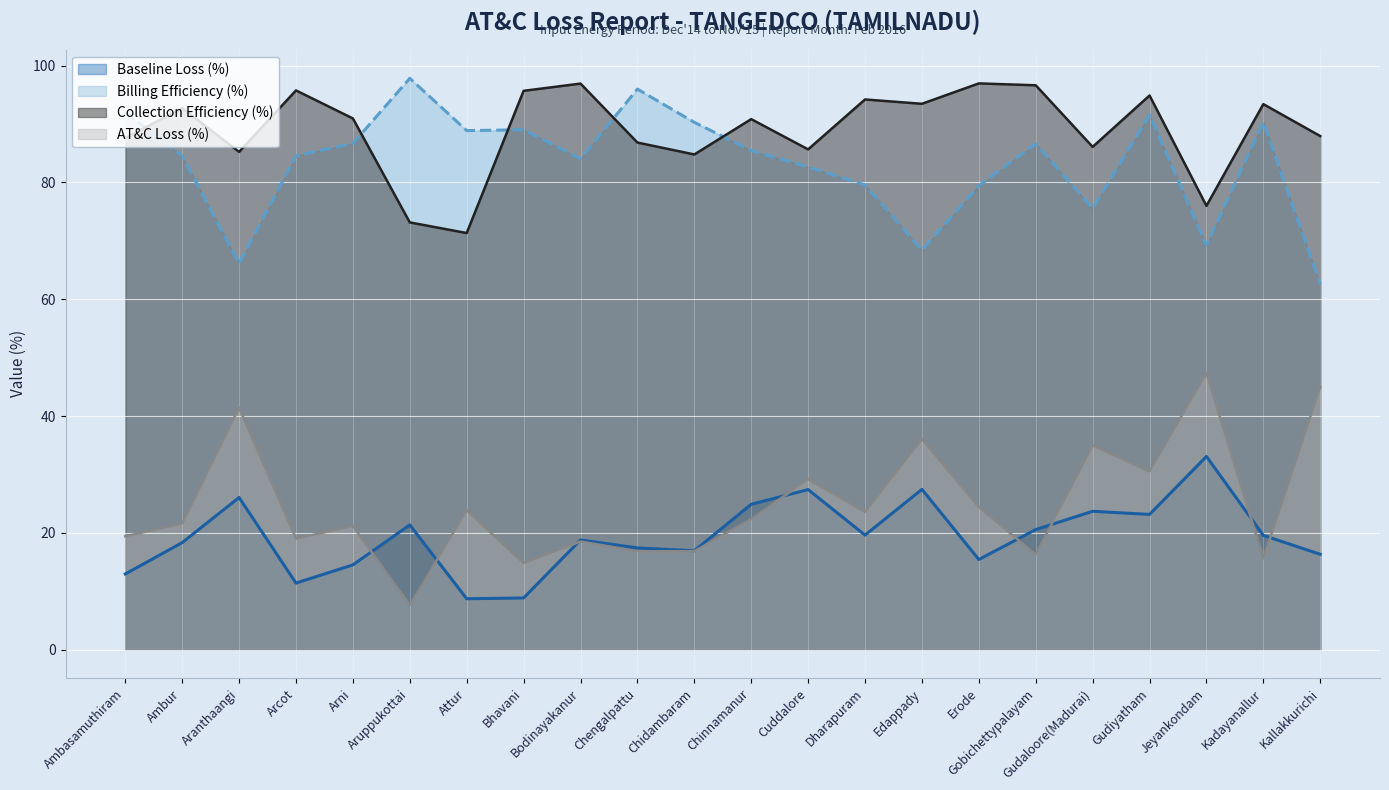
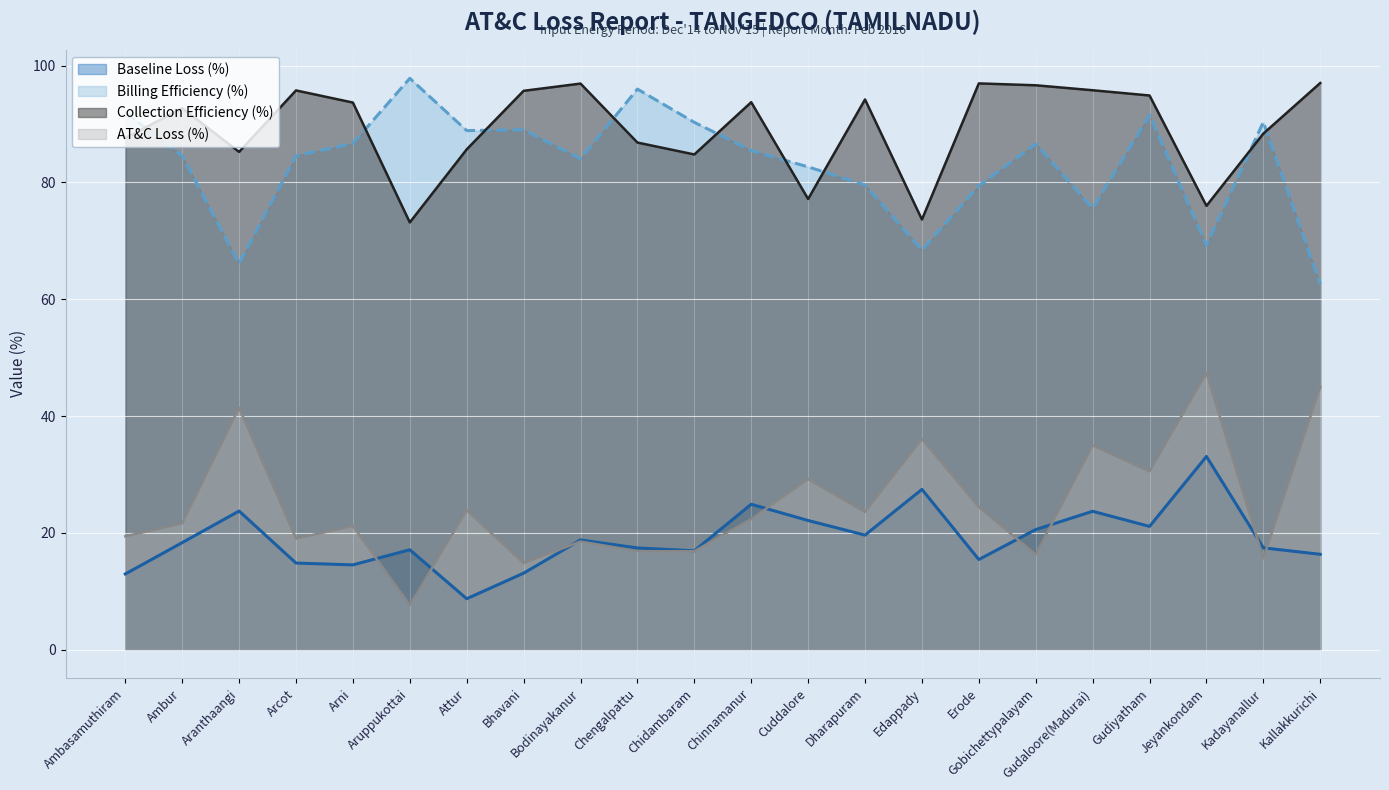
  {
    "Baseline Loss (%)": {
      "Ambasamuthiram": 13,
      "Ambur": 18,
-     "Aranthaangi": 26,
-     "Arcot": 11,
+     "Aranthaangi": 24,
+     "Arcot": 15,
      "Arni": 15,
-     "Aruppukottai": 21,
+     "Aruppukottai": 17,
      "Attur": 9,
-     "Bhavani": 9,
+     "Bhavani": 13,
      "Chengalpattu": 17,
      "Chinnamanur": 25,
-     "Cuddalore": 27,
+     "Cuddalore": 22,
      "Dharapuram": 20,
      "Edappady": 27,
      "Erode": 15,
      "Gobichettypalayam": 21,
      "Gudaloore(Madurai)": 24,
-     "Gudiyatham": 23,
+     "Gudiyatham": 21,
      "Jeyankondam": 33,
-     "Kadayanallur": 20,
+     "Kadayanallur": 17,
      "Kallakkurichi": 16
    },
    "Collection Efficiency (%)": {
      "Aranthaangi": 85,
      "Arcot": 96,
-     "Arni": 91,
+     "Arni": 94,
      "Aruppukottai": 73,
-     "Attur": 71,
+     "Attur": 86,
      "Bhavani": 96,
      "Bodinayakanur": 97,
      "Chengalpattu": 87,
      "Chidambaram": 85,
-     "Chinnamanur": 91,
-     "Cuddalore": 86,
+     "Chinnamanur": 94,
+     "Cuddalore": 77,
      "Dharapuram": 94,
-     "Edappady": 93,
+     "Edappady": 74,
      "Erode": 97,
      "Gobichettypalayam": 97,
-     "Gudaloore(Madurai)": 86,
+     "Gudaloore(Madurai)": 96,
      "Gudiyatham": 95,
      "Jeyankondam": 76,
-     "Kadayanallur": 93,
-     "Kallakkurichi": 88
+     "Kadayanallur": 88,
+     "Kallakkurichi": 97
    }
  }
